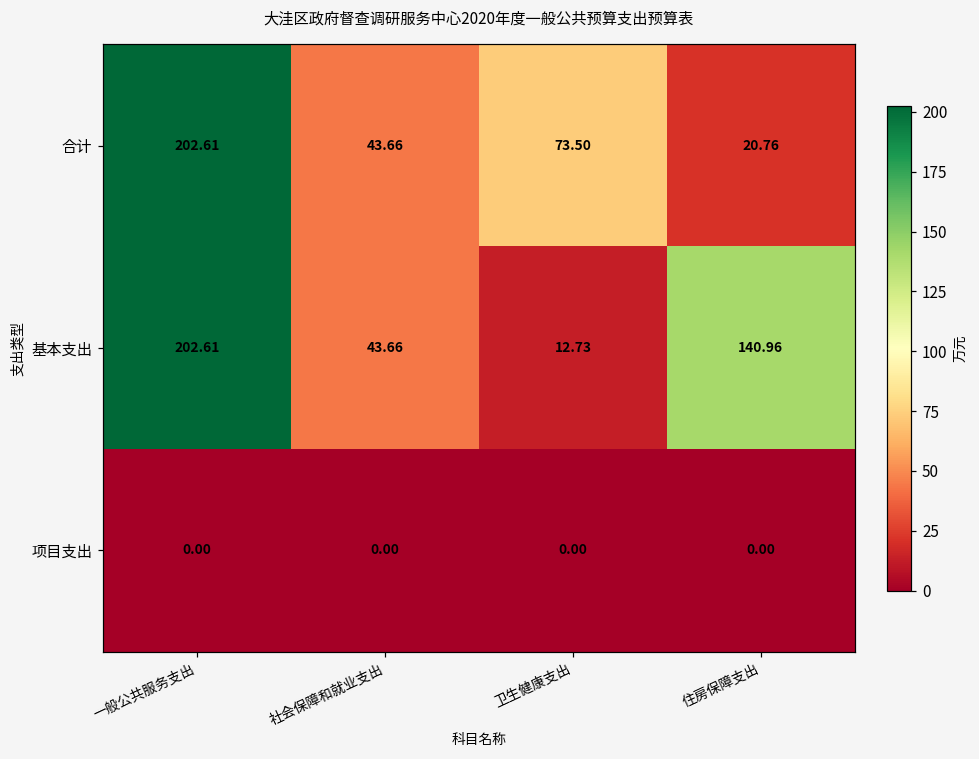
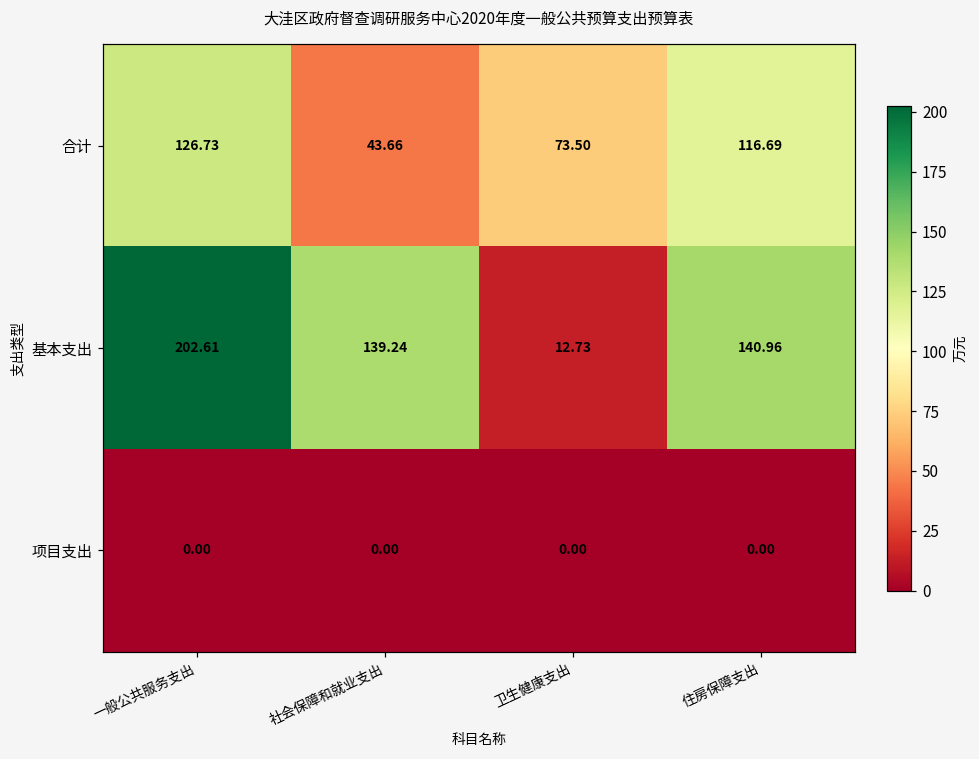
  {
    "合计": {
-     "一般公共服务支出": 202.61,
+     "一般公共服务支出": 126.73,
      "社会保障和就业支出": 43.66,
      "卫生健康支出": 73.50,
-     "住房保障支出": 20.76
+     "住房保障支出": 116.69
    },
    "基本支出": {
      "一般公共服务支出": 202.61,
-     "社会保障和就业支出": 43.66,
+     "社会保障和就业支出": 139.24,
      "卫生健康支出": 12.73,
      "住房保障支出": 140.96
    },
    "项目支出": {
      "一般公共服务支出": 0.00,
      "社会保障和就业支出": 0.00,
      "卫生健康支出": 0.00,
      "住房保障支出": 0.00
    }
  }
